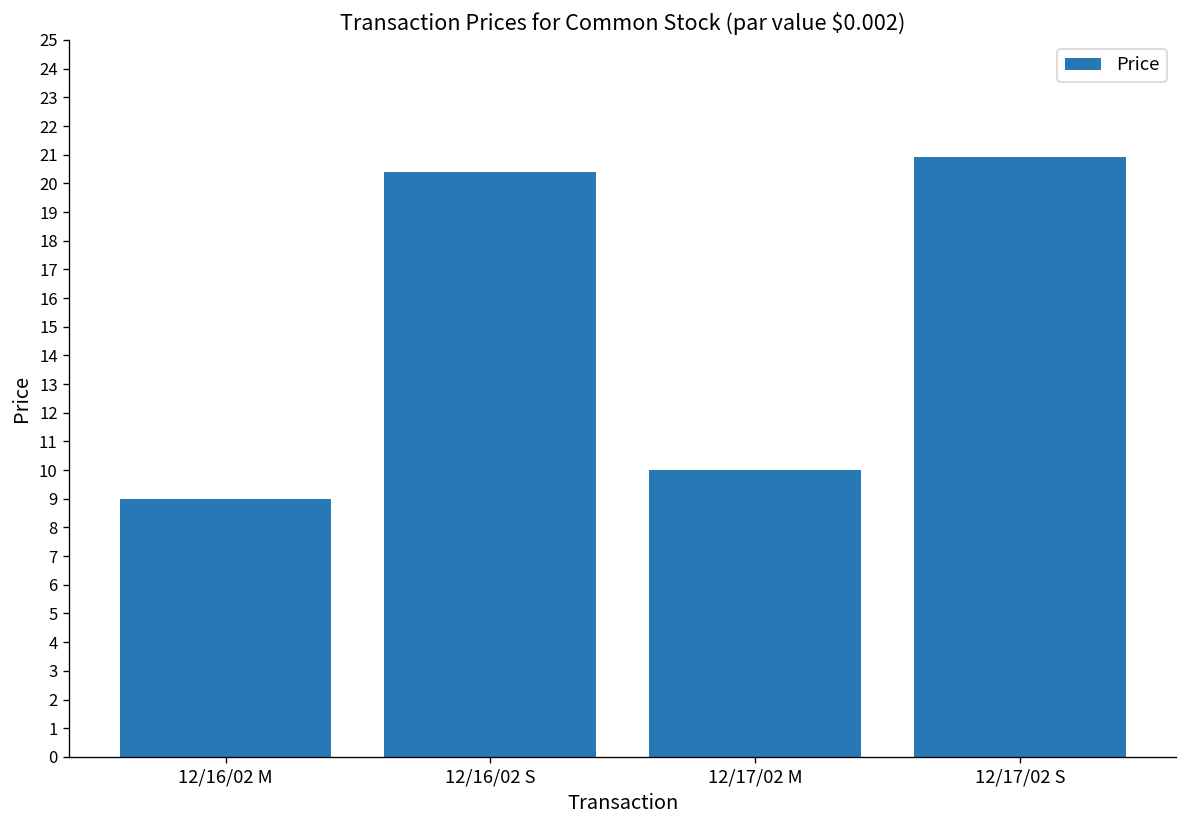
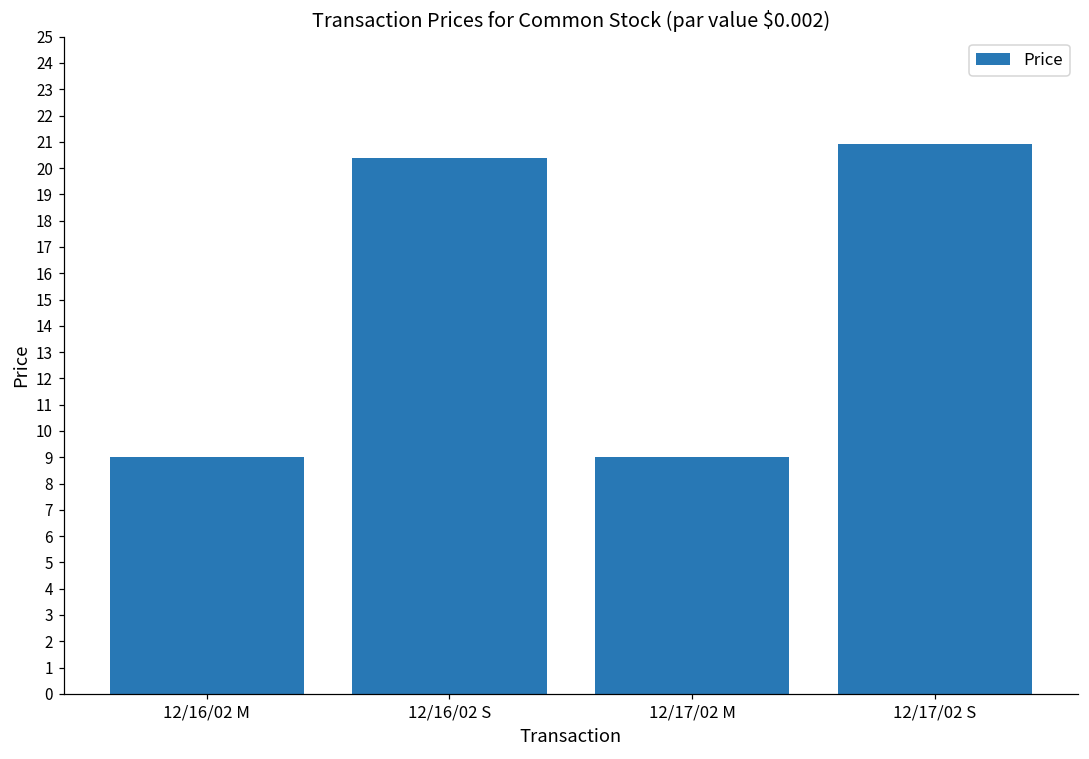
  {
    "12/16/02 M": 9,
    "12/16/02 S": 20.4,
-   "12/17/02 M": 10,
+   "12/17/02 M": 9,
    "12/17/02 S": 21
  }
